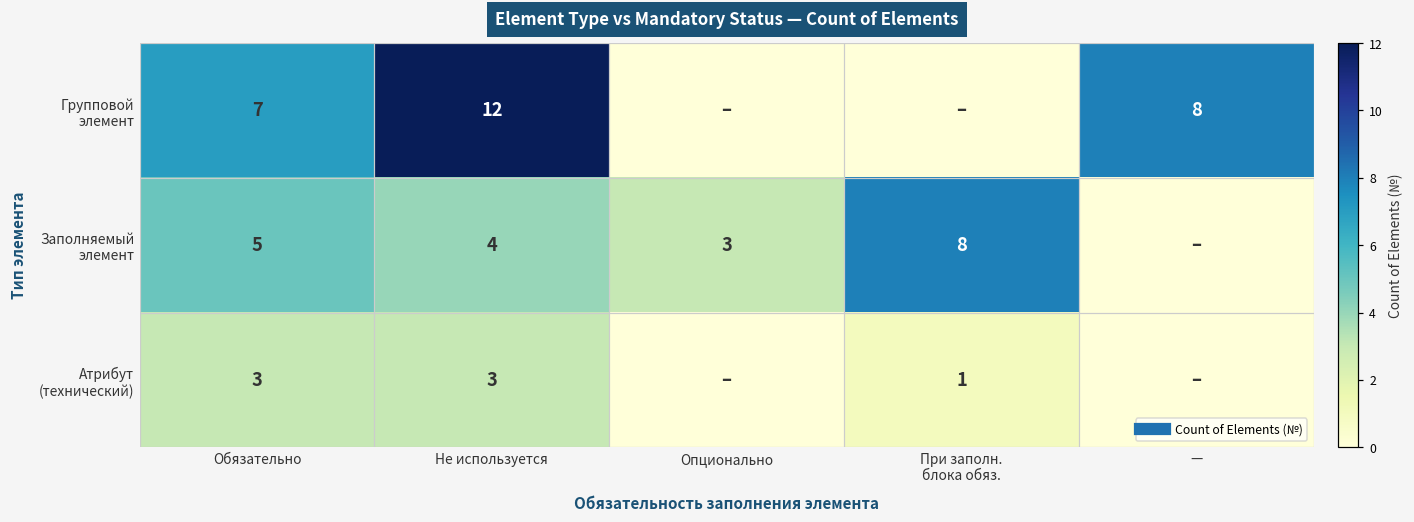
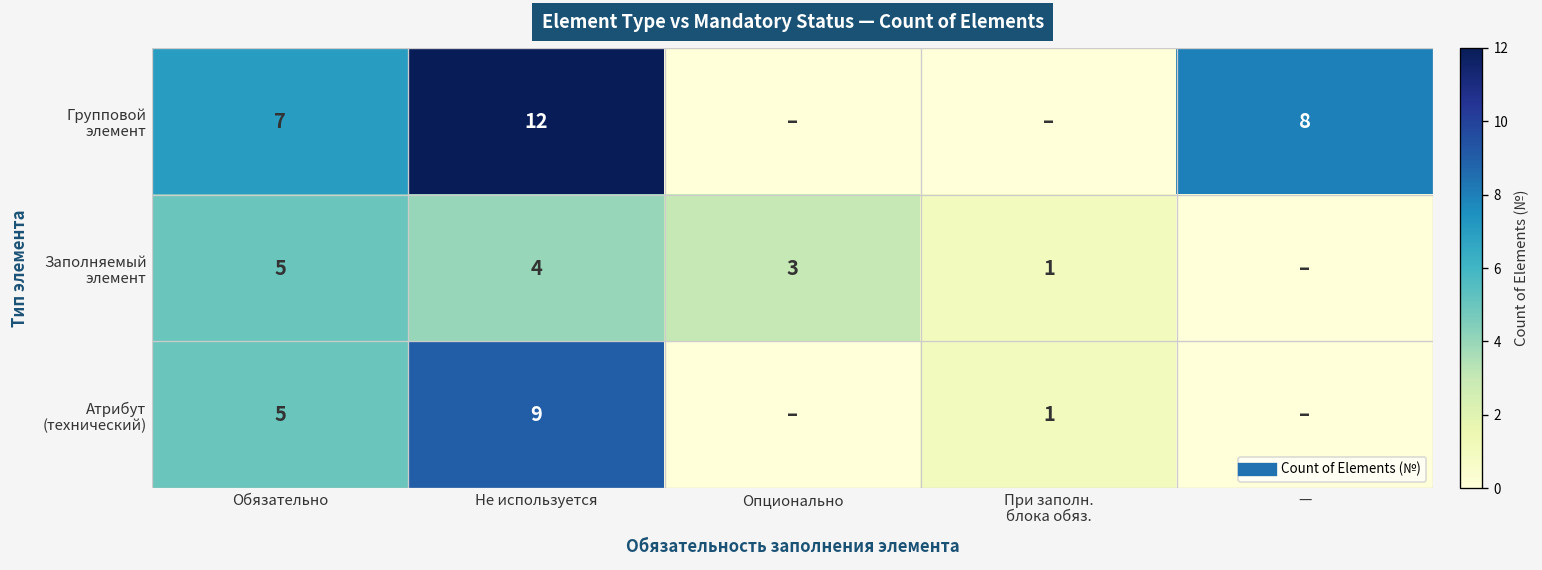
  {
    "Групповой элемент": {
      "Обязательно": 7,
      "Не используется": 12,
      "—": 8
    },
    "Заполняемый элемент": {
      "Обязательно": 5,
      "Не используется": 4,
      "Опционально": 3,
-     "При заполн. блока обяз.": 8
+     "При заполн. блока обяз.": 1
    },
    "Атрибут (технический)": {
-     "Обязательно": 3,
-     "Не используется": 3,
+     "Обязательно": 5,
+     "Не используется": 9,
      "При заполн. блока обяз.": 1
    }
  }
